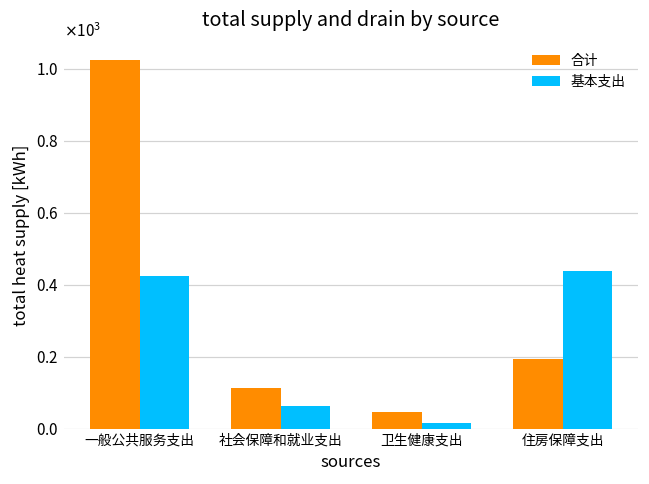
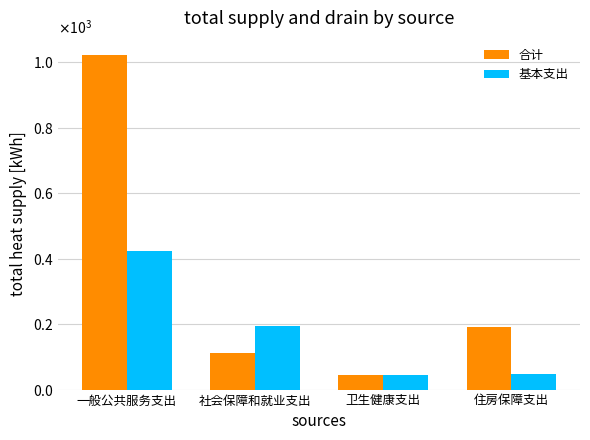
  {
    "合计": {
      "一般公共服务支出": 1020,
      "社会保障和就业支出": 110,
      "卫生健康支出": 40,
      "住房保障支出": 190
    },
    "基本支出": {
      "一般公共服务支出": 420,
-     "社会保障和就业支出": 60,
-     "卫生健康支出": 20,
-     "住房保障支出": 440
+     "社会保障和就业支出": 190,
+     "卫生健康支出": 40,
+     "住房保障支出": 50
    }
  }
